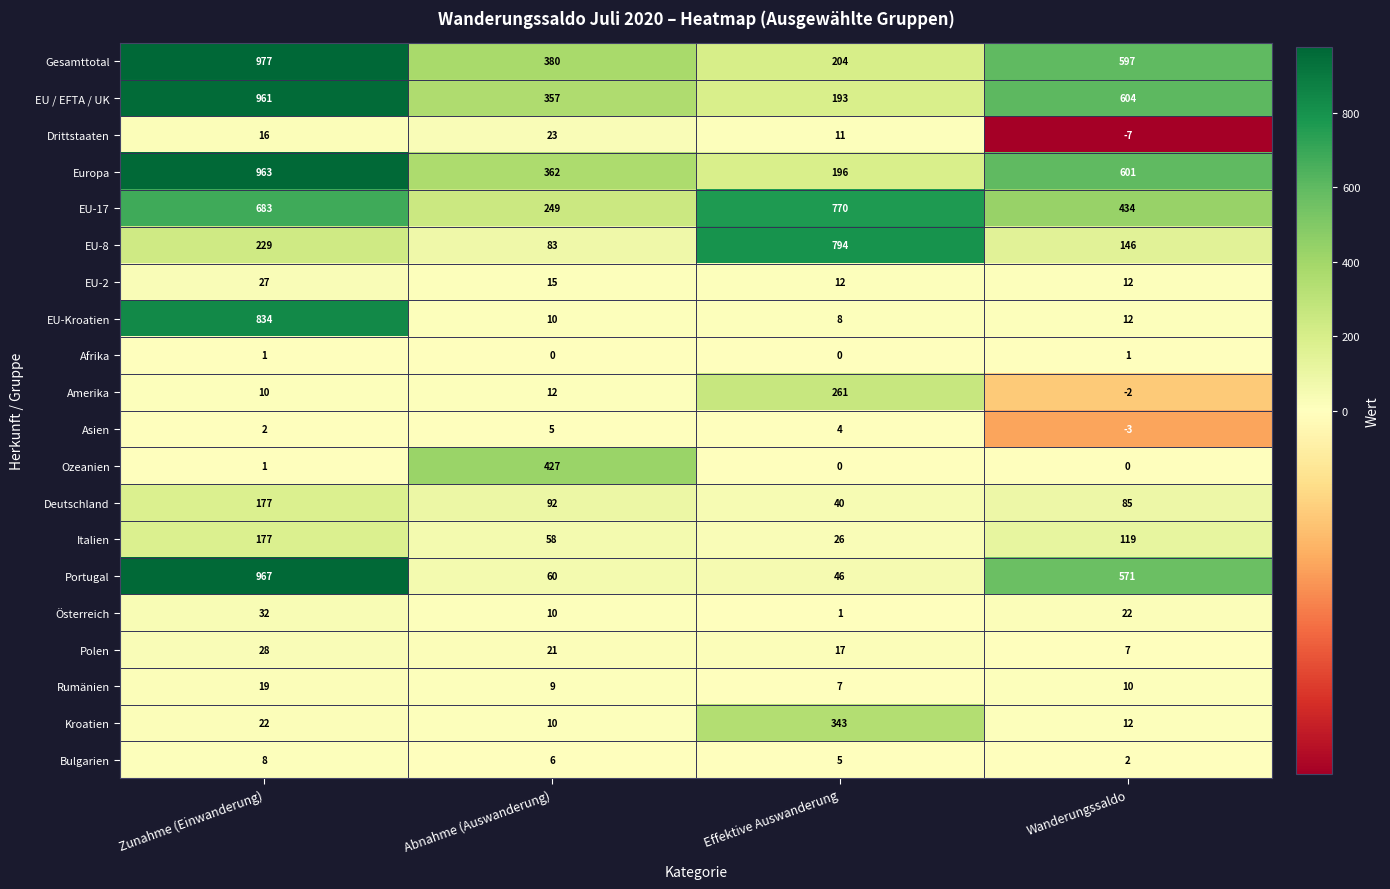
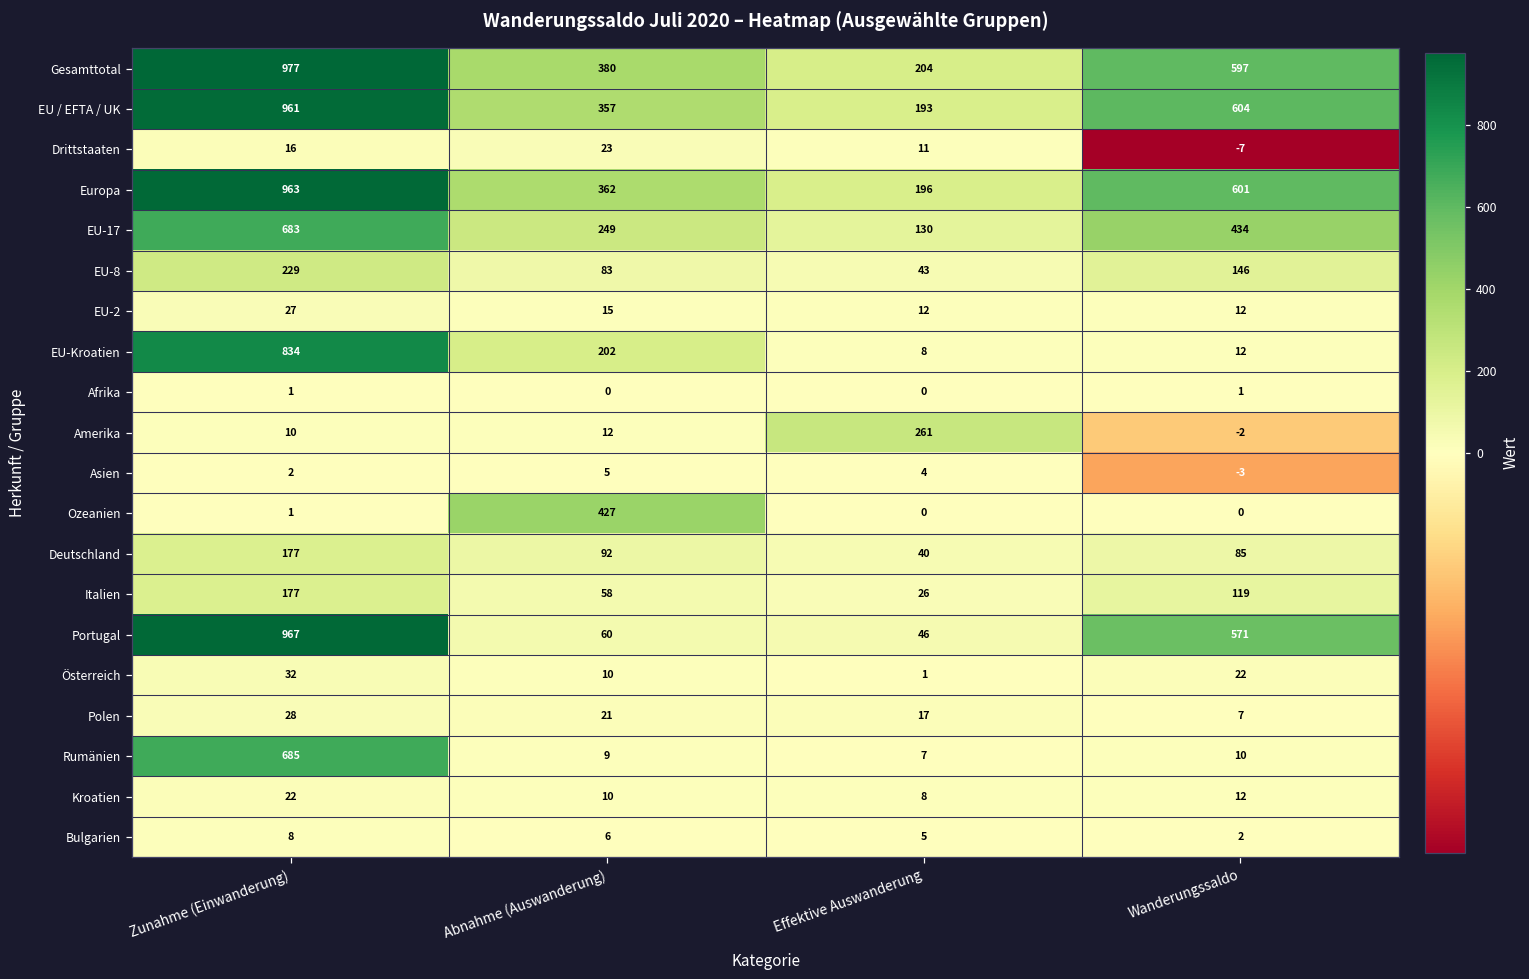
  {
    "Gesamttotal": {
      "Zunahme (Einwanderung)": 977,
      "Abnahme (Auswanderung)": 380,
      "Effektive Auswanderung": 204,
      "Wanderungssaldo": 597
    },
    "EU / EFTA / UK": {
      "Zunahme (Einwanderung)": 961,
      "Abnahme (Auswanderung)": 357,
      "Effektive Auswanderung": 193,
      "Wanderungssaldo": 604
    },
    "Drittstaaten": {
      "Zunahme (Einwanderung)": 16,
      "Abnahme (Auswanderung)": 23,
      "Effektive Auswanderung": 11,
      "Wanderungssaldo": -7
    },
    "Europa": {
      "Zunahme (Einwanderung)": 963,
      "Abnahme (Auswanderung)": 362,
      "Effektive Auswanderung": 196,
      "Wanderungssaldo": 601
    },
    "EU-17": {
      "Zunahme (Einwanderung)": 683,
      "Abnahme (Auswanderung)": 249,
-     "Effektive Auswanderung": 770,
+     "Effektive Auswanderung": 130,
      "Wanderungssaldo": 434
    },
    "EU-8": {
      "Zunahme (Einwanderung)": 229,
      "Abnahme (Auswanderung)": 83,
-     "Effektive Auswanderung": 794,
+     "Effektive Auswanderung": 43,
      "Wanderungssaldo": 146
    },
    "EU-2": {
      "Zunahme (Einwanderung)": 27,
      "Abnahme (Auswanderung)": 15,
      "Effektive Auswanderung": 12,
      "Wanderungssaldo": 12
    },
    "EU-Kroatien": {
      "Zunahme (Einwanderung)": 834,
-     "Abnahme (Auswanderung)": 10,
+     "Abnahme (Auswanderung)": 202,
      "Effektive Auswanderung": 8,
      "Wanderungssaldo": 12
    },
    "Afrika": {
      "Zunahme (Einwanderung)": 1,
      "Abnahme (Auswanderung)": 0,
      "Effektive Auswanderung": 0,
      "Wanderungssaldo": 1
    },
    "Amerika": {
      "Zunahme (Einwanderung)": 10,
      "Abnahme (Auswanderung)": 12,
      "Effektive Auswanderung": 261,
      "Wanderungssaldo": -2
    },
    "Asien": {
      "Zunahme (Einwanderung)": 2,
      "Abnahme (Auswanderung)": 5,
      "Effektive Auswanderung": 4,
      "Wanderungssaldo": -3
    },
    "Ozeanien": {
      "Zunahme (Einwanderung)": 1,
      "Abnahme (Auswanderung)": 427,
      "Effektive Auswanderung": 0,
      "Wanderungssaldo": 0
    },
    "Deutschland": {
      "Zunahme (Einwanderung)": 177,
      "Abnahme (Auswanderung)": 92,
      "Effektive Auswanderung": 40,
      "Wanderungssaldo": 85
    },
    "Italien": {
      "Zunahme (Einwanderung)": 177,
      "Abnahme (Auswanderung)": 58,
      "Effektive Auswanderung": 26,
      "Wanderungssaldo": 119
    },
    "Portugal": {
      "Zunahme (Einwanderung)": 967,
      "Abnahme (Auswanderung)": 60,
      "Effektive Auswanderung": 46,
      "Wanderungssaldo": 571
    },
    "Österreich": {
      "Zunahme (Einwanderung)": 32,
      "Abnahme (Auswanderung)": 10,
      "Effektive Auswanderung": 1,
      "Wanderungssaldo": 22
    },
    "Polen": {
      "Zunahme (Einwanderung)": 28,
      "Abnahme (Auswanderung)": 21,
      "Effektive Auswanderung": 17,
      "Wanderungssaldo": 7
    },
    "Rumänien": {
-     "Zunahme (Einwanderung)": 19,
+     "Zunahme (Einwanderung)": 685,
      "Abnahme (Auswanderung)": 9,
      "Effektive Auswanderung": 7,
      "Wanderungssaldo": 10
    },
    "Kroatien": {
      "Zunahme (Einwanderung)": 22,
      "Abnahme (Auswanderung)": 10,
-     "Effektive Auswanderung": 343,
+     "Effektive Auswanderung": 8,
      "Wanderungssaldo": 12
    },
    "Bulgarien": {
      "Zunahme (Einwanderung)": 8,
      "Abnahme (Auswanderung)": 6,
      "Effektive Auswanderung": 5,
      "Wanderungssaldo": 2
    }
  }
